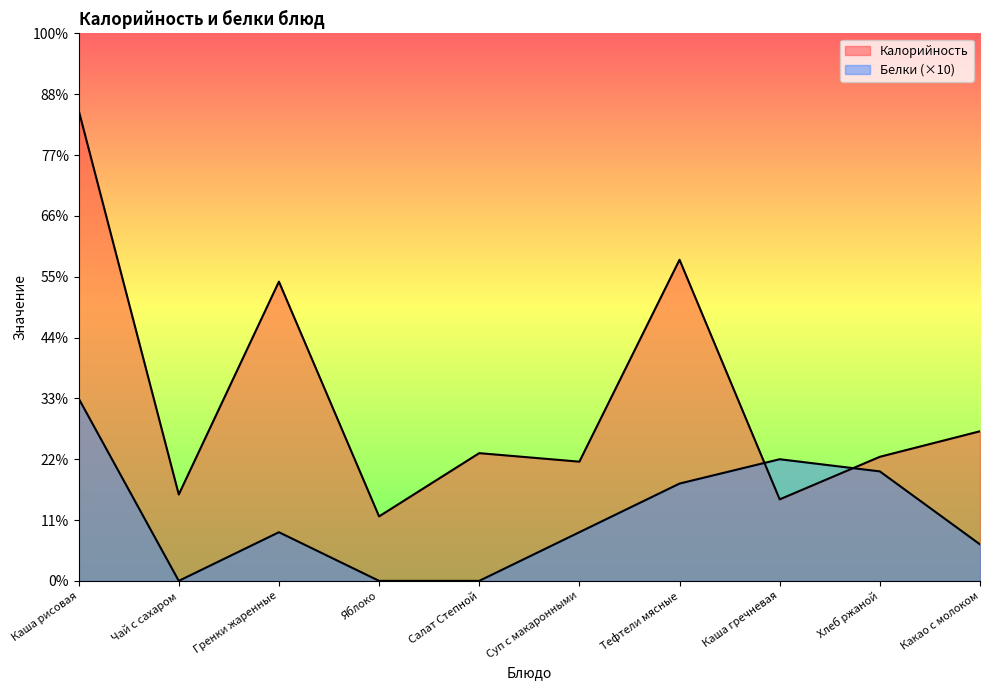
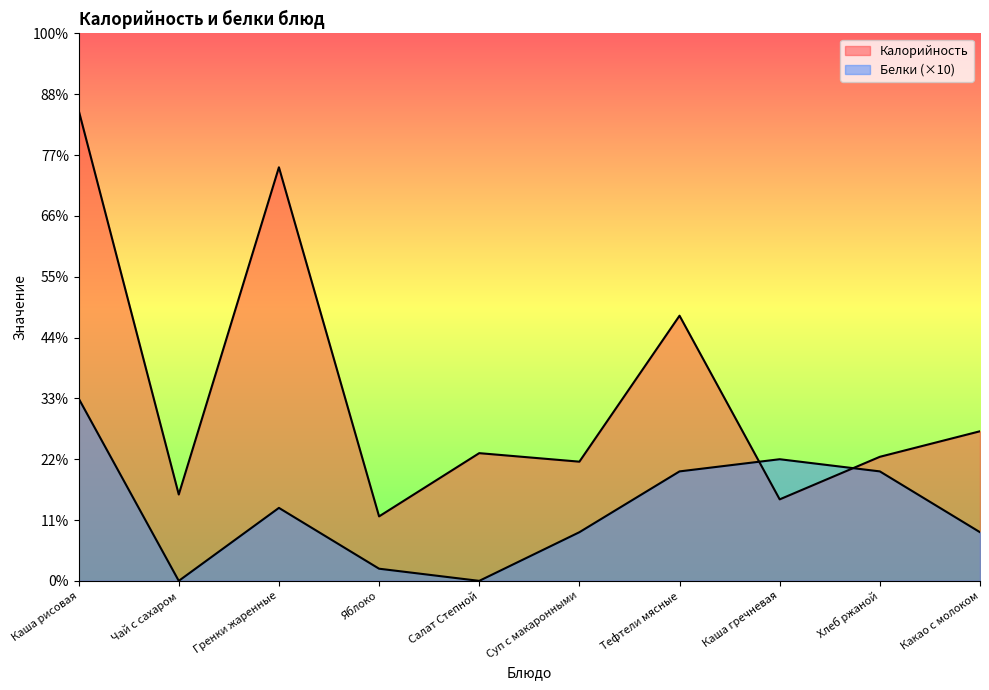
  {
    "Калорийность": {
      "Каша рисовая": "86%",
      "Чай с сахаром": "16%",
-     "Гренки жаренные": "55%",
+     "Гренки жаренные": "76%",
      "Яблоко": "12%",
      "Салат Степной": "23%",
      "Суп с макаронными": "22%",
-     "Тефтели мясные": "59%",
+     "Тефтели мясные": "48%",
      "Каша гречневая": "15%",
      "Хлеб ржаной": "23%",
      "Какао с молоком": "27%"
    },
    "Белки (×10)": {
      "Каша рисовая": "33%",
      "Чай с сахаром": "0%",
-     "Гренки жаренные": "9%",
-     "Яблоко": "0%",
+     "Гренки жаренные": "13%",
+     "Яблоко": "2%",
      "Салат Степной": "0%",
      "Суп с макаронными": "9%",
-     "Тефтели мясные": "18%",
+     "Тефтели мясные": "20%",
      "Каша гречневая": "22%",
      "Хлеб ржаной": "20%",
-     "Какао с молоком": "7%"
+     "Какао с молоком": "9%"
    }
  }
